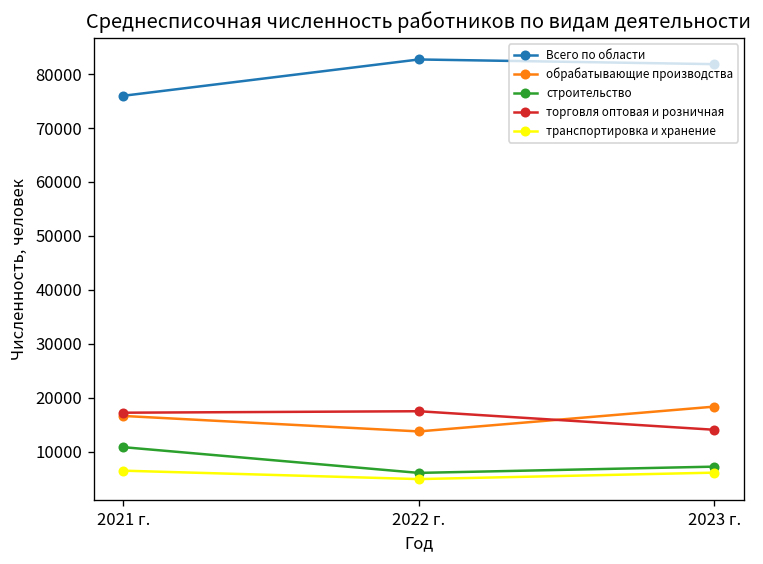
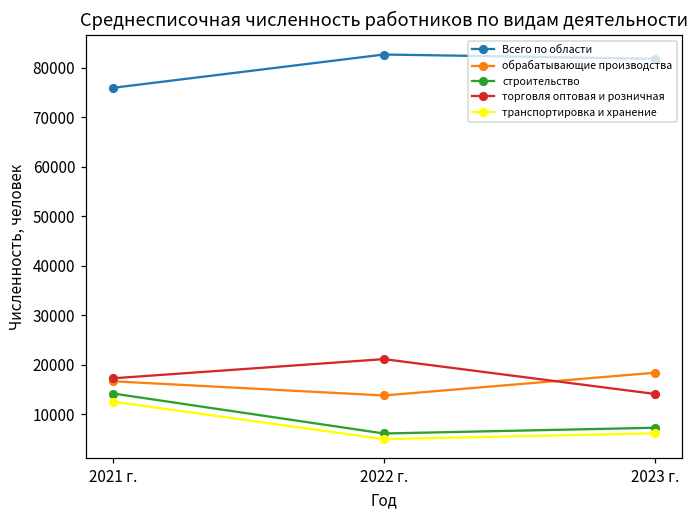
  {
    "Всего по области": {
      "2021 г.": 76000,
      "2022 г.": 83000
    },
    "обрабатывающие производства": {
      "2021 г.": 17000,
      "2022 г.": 14000,
      "2023 г.": 18000
    },
    "строительство": {
-     "2021 г.": 11000,
+     "2021 г.": 14000,
      "2022 г.": 6000,
      "2023 г.": 7000
    },
    "торговля оптовая и розничная": {
      "2021 г.": 17000,
-     "2022 г.": 18000,
+     "2022 г.": 21000,
      "2023 г.": 14000
    },
    "транспортировка и хранение": {
-     "2021 г.": 6000,
+     "2021 г.": 13000,
      "2022 г.": 5000,
      "2023 г.": 6000
    }
  }
